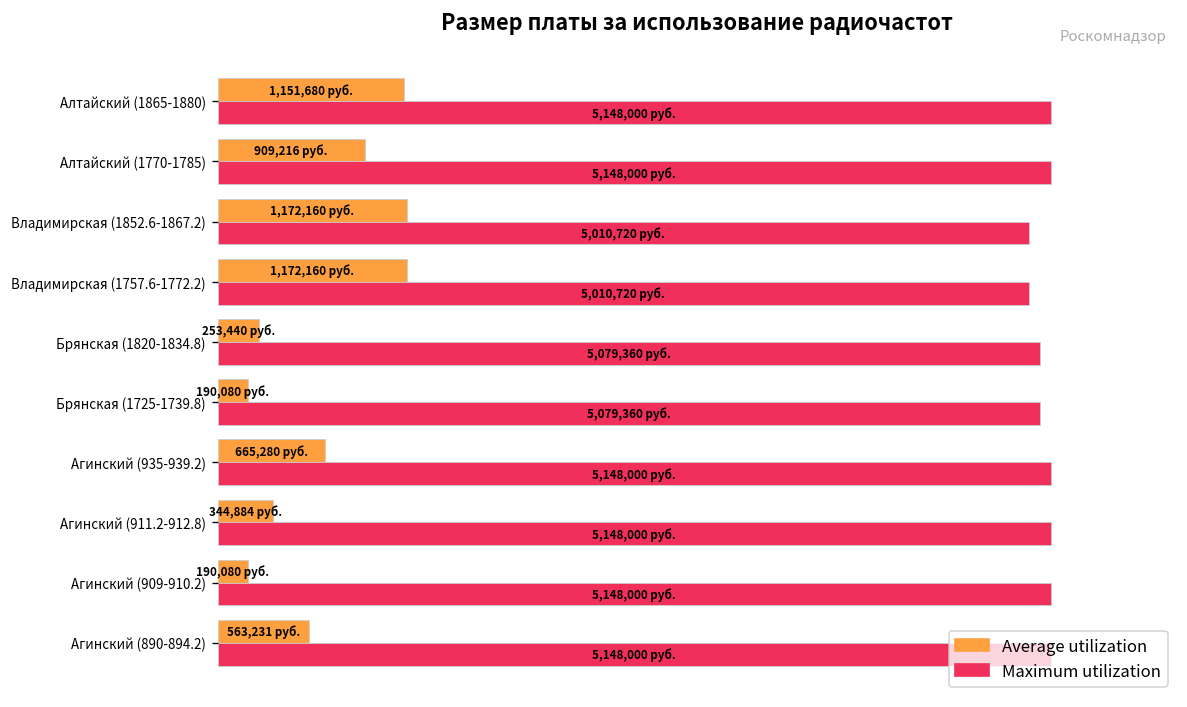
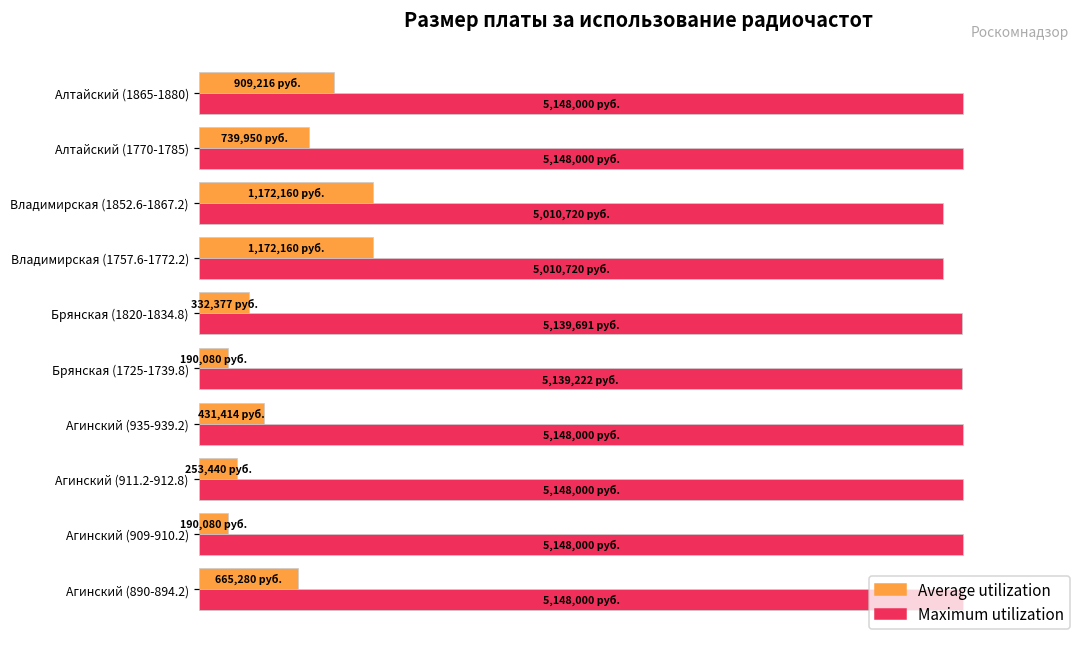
  {
    "Average utilization": {
-     "Алтайский (1865-1880)": "1,151,680",
-     "Алтайский (1770-1785)": "909,216",
-     "Брянская (1820-1834.8)": "253,440",
-     "Агинский (935-939.2)": "665,280",
-     "Агинский (911.2-912.8)": "344,884",
-     "Агинский (890-894.2)": "563,231"
+     "Алтайский (1865-1880)": "909,216",
+     "Алтайский (1770-1785)": "739,950",
+     "Брянская (1820-1834.8)": "332,377",
+     "Агинский (935-939.2)": "431,414",
+     "Агинский (911.2-912.8)": "253,440",
+     "Агинский (890-894.2)": "665,280"
    },
    "Maximum utilization": {
-     "Брянская (1820-1834.8)": "5,079,360",
-     "Брянская (1725-1739.8)": "5,079,360"
+     "Брянская (1820-1834.8)": "5,139,691",
+     "Брянская (1725-1739.8)": "5,139,222"
    }
  }
